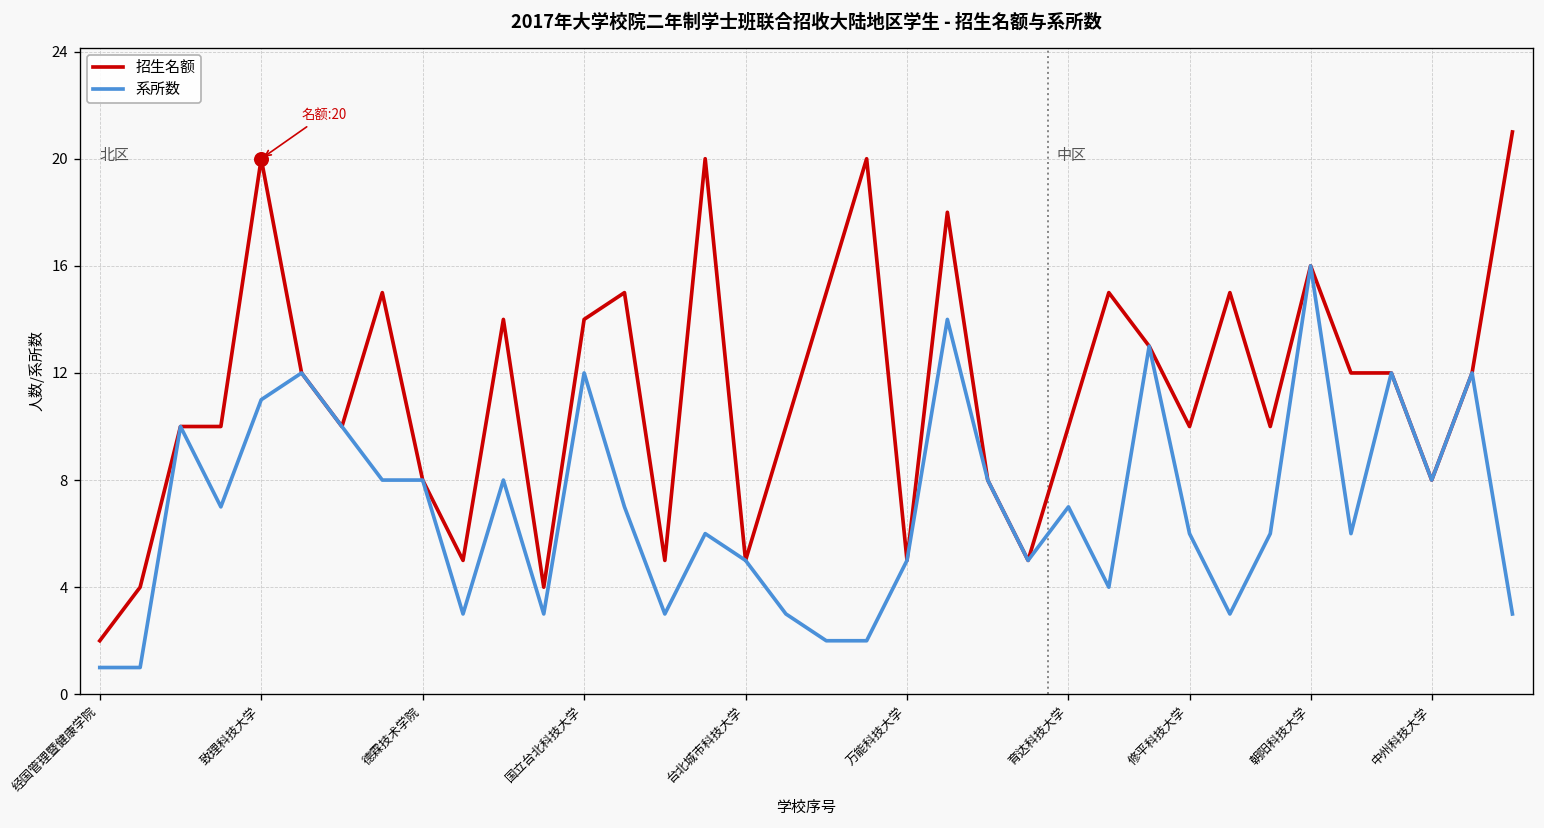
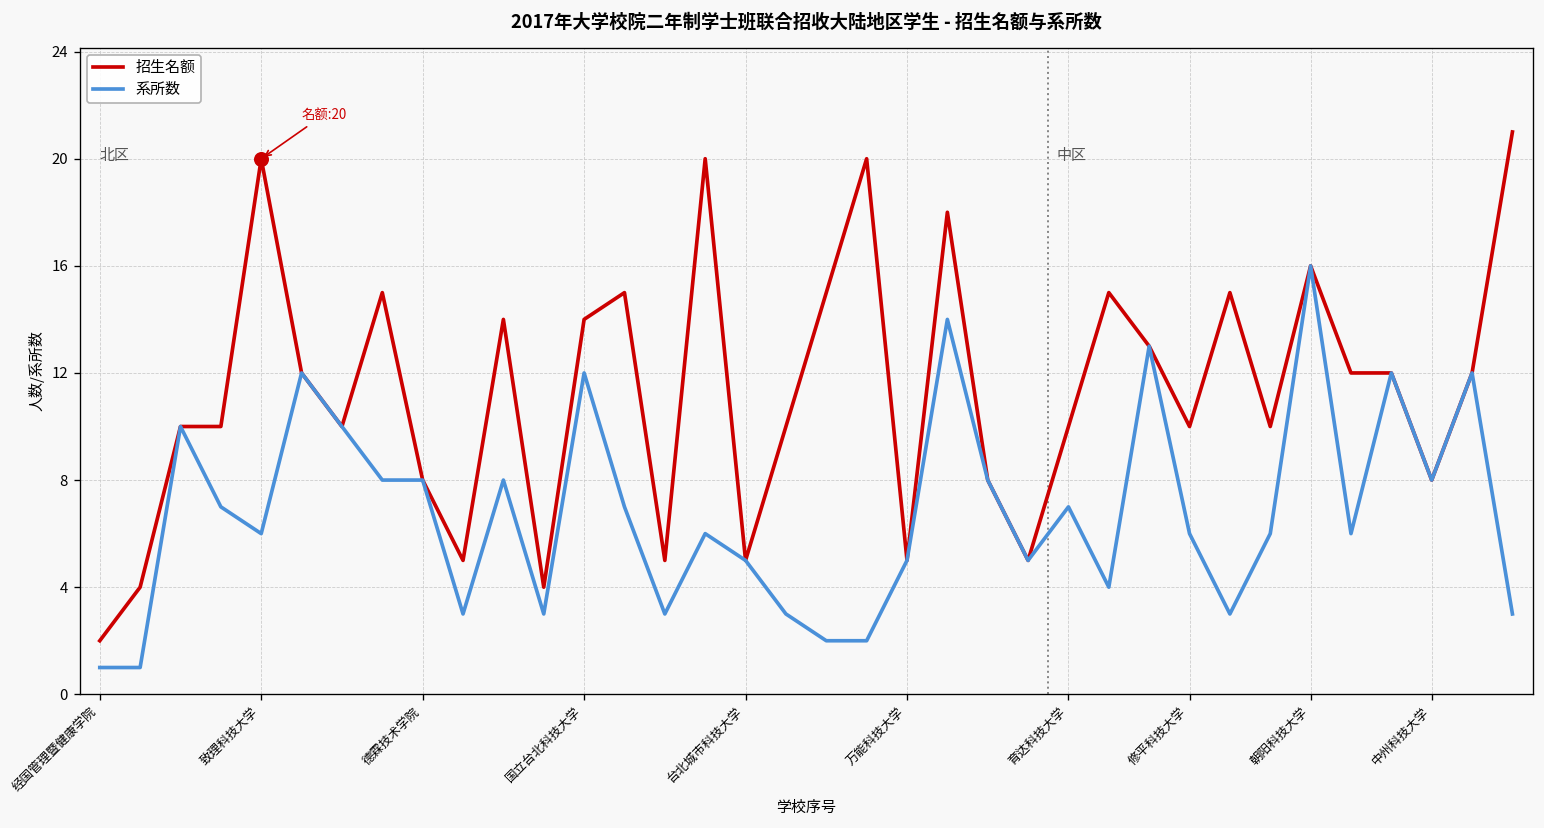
  {
    "系所数": {
      "经国管理暨健康学院": 1,
-     "致理科技大学": 11,
+     "致理科技大学": 6,
      "国立台北科技大学": 12,
      "育达科技大学": 7,
      "修平科技大学": 6
    }
  }
